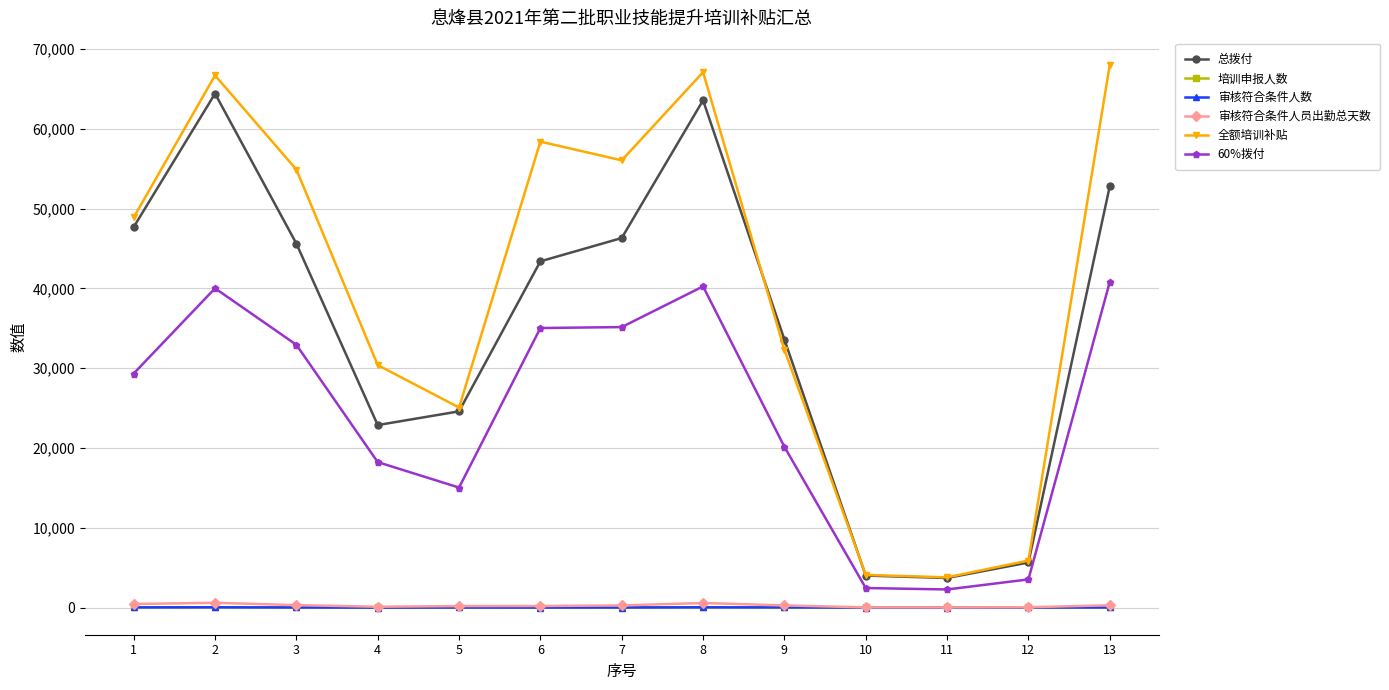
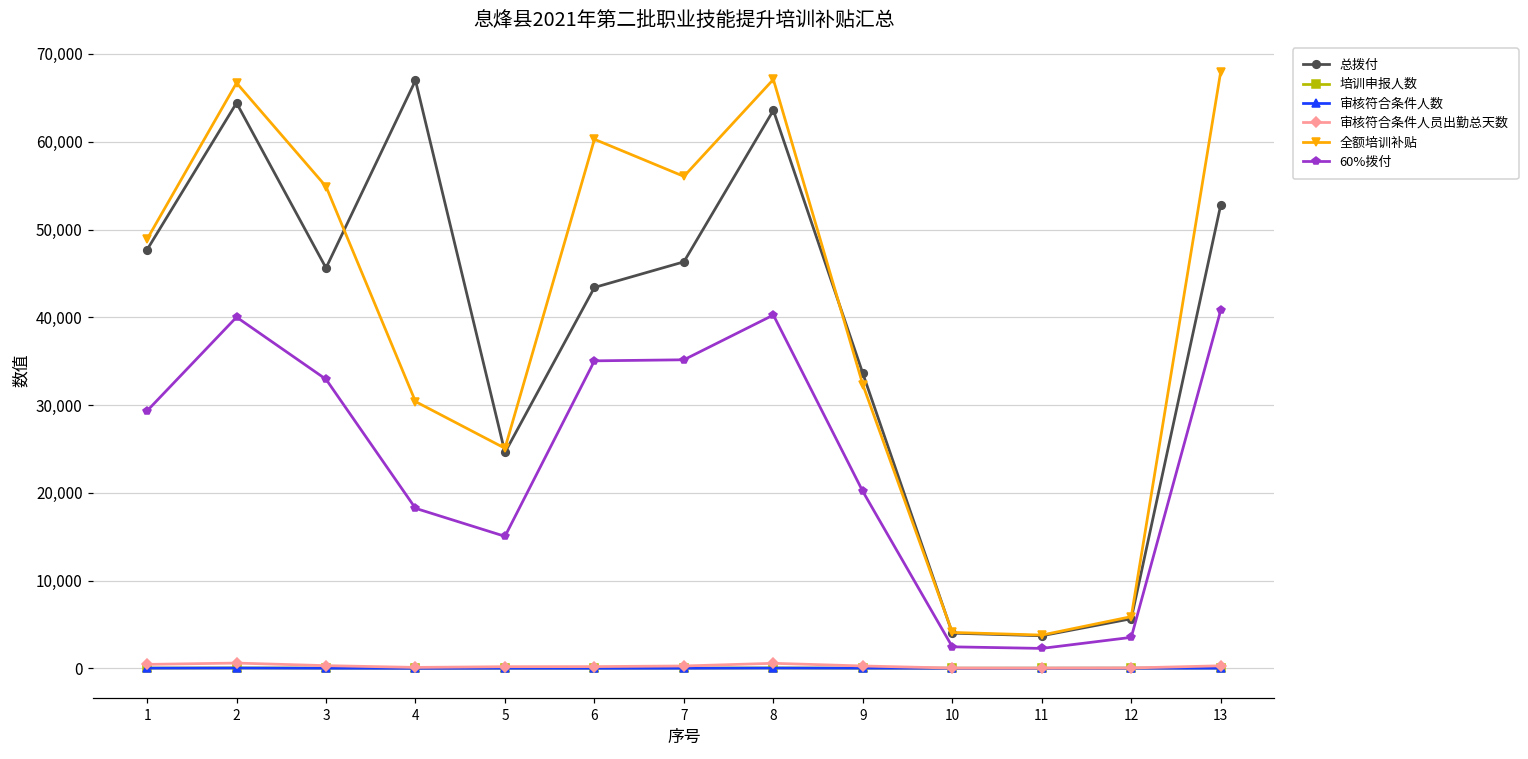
  {
    "总拨付": {
      "1": "48,000",
      "2": "64,000",
      "3": "46,000",
-     "4": "23,000",
+     "4": "67,000",
      "5": "25,000",
      "6": "43,000",
      "7": "46,000",
      "8": "64,000",
      "9": "34,000",
      "13": "53,000"
    },
    "审核符合条件人员出勤总天数": {
      "1": "0",
      "2": "1,000",
      "8": "1,000"
    },
    "全额培训补贴": {
      "1": "49,000",
      "2": "67,000",
      "3": "55,000",
      "4": "30,000",
      "5": "25,000",
-     "6": "58,000",
+     "6": "60,000",
      "7": "56,000",
      "8": "67,000",
      "9": "32,000",
      "13": "68,000"
    },
    "60%拨付": {
      "1": "29,000",
      "2": "40,000",
      "3": "33,000",
      "4": "18,000",
      "5": "15,000",
      "6": "35,000",
      "7": "35,000",
      "8": "40,000",
      "9": "20,000",
      "10": "2,000",
      "11": "2,000",
      "12": "4,000",
      "13": "41,000"
    }
  }
